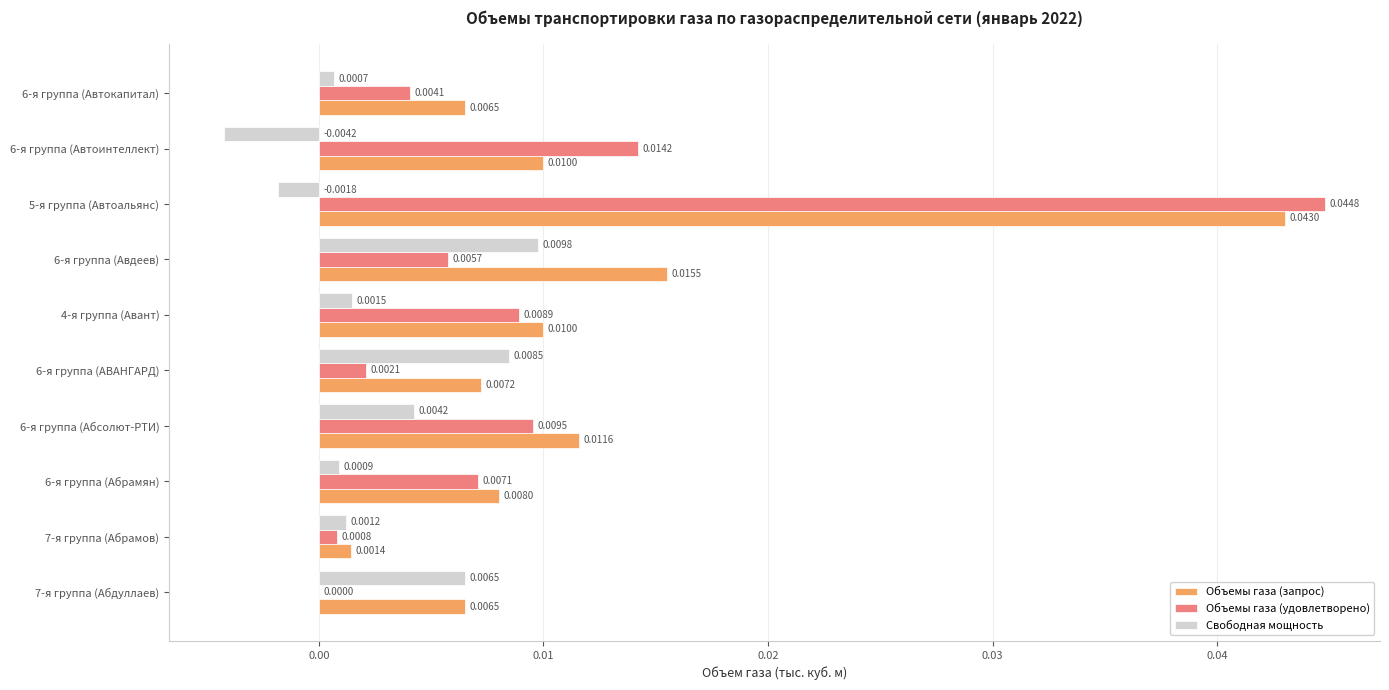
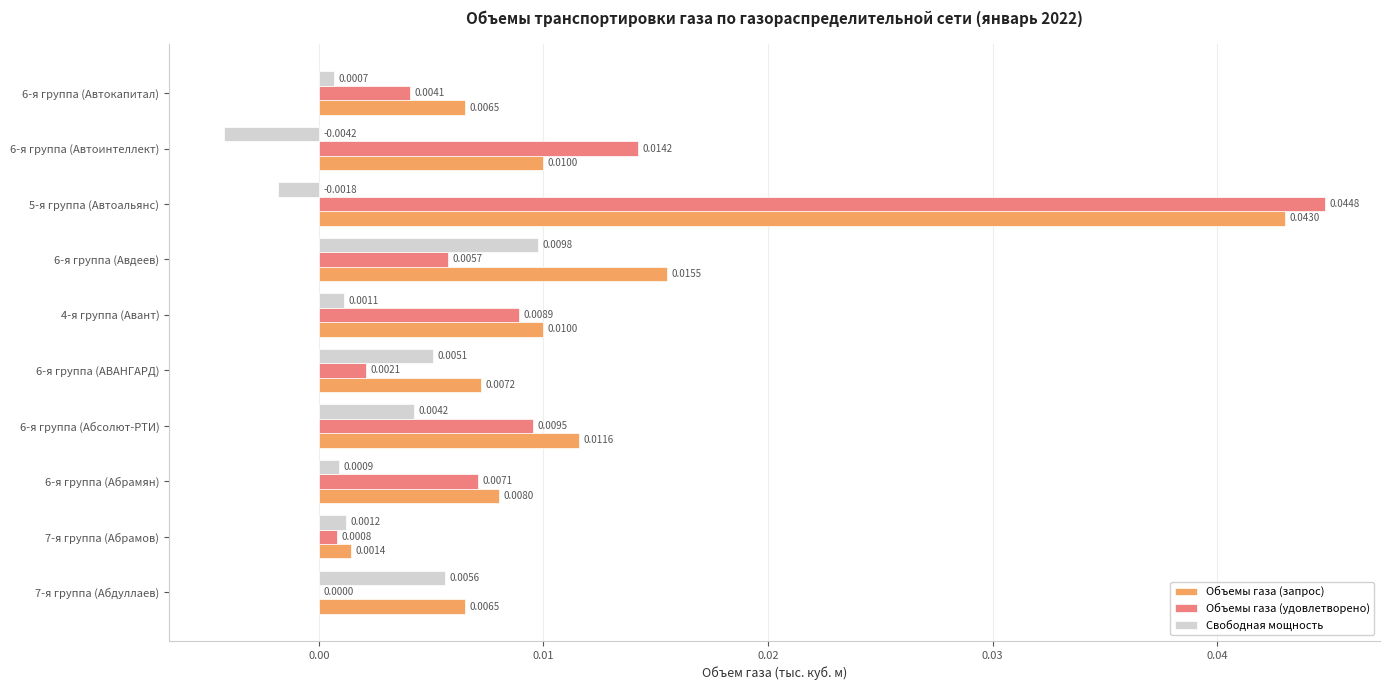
  {
    "Свободная мощность": {
      "6-я группа (Автокапитал)": 0.0007,
      "6-я группа (Авдеев)": 0.0098,
-     "4-я группа (Авант)": 0.0015,
-     "6-я группа (АВАНГАРД)": 0.0085,
+     "4-я группа (Авант)": 0.0011,
+     "6-я группа (АВАНГАРД)": 0.0051,
      "6-я группа (Абсолют-РТИ)": 0.0042,
      "6-я группа (Абрамян)": 0.0009,
      "7-я группа (Абрамов)": 0.0012,
-     "7-я группа (Абдуллаев)": 0.0065
+     "7-я группа (Абдуллаев)": 0.0056
    }
  }
